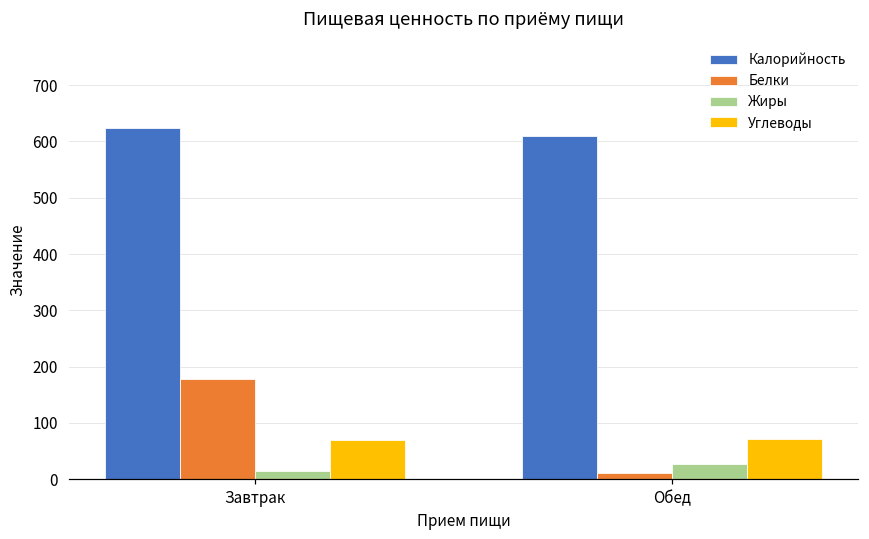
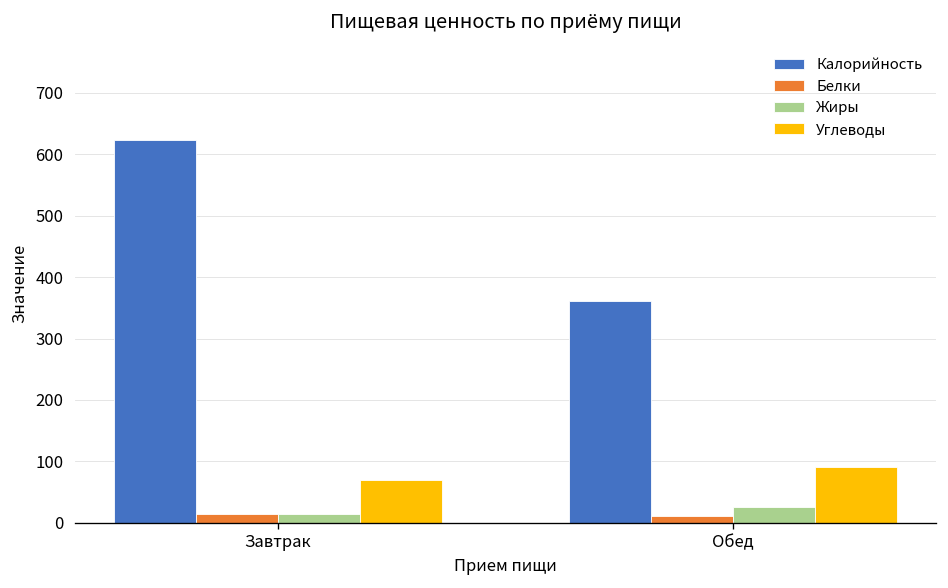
  {
    "Калорийность": {
      "Завтрак": 620,
-     "Обед": 610
+     "Обед": 360
    },
    "Белки": {
-     "Завтрак": 180,
+     "Завтрак": 10,
      "Обед": 10
    },
    "Жиры": {
      "Завтрак": 20,
      "Обед": 30
    },
    "Углеводы": {
      "Завтрак": 70,
-     "Обед": 70
+     "Обед": 90
    }
  }
